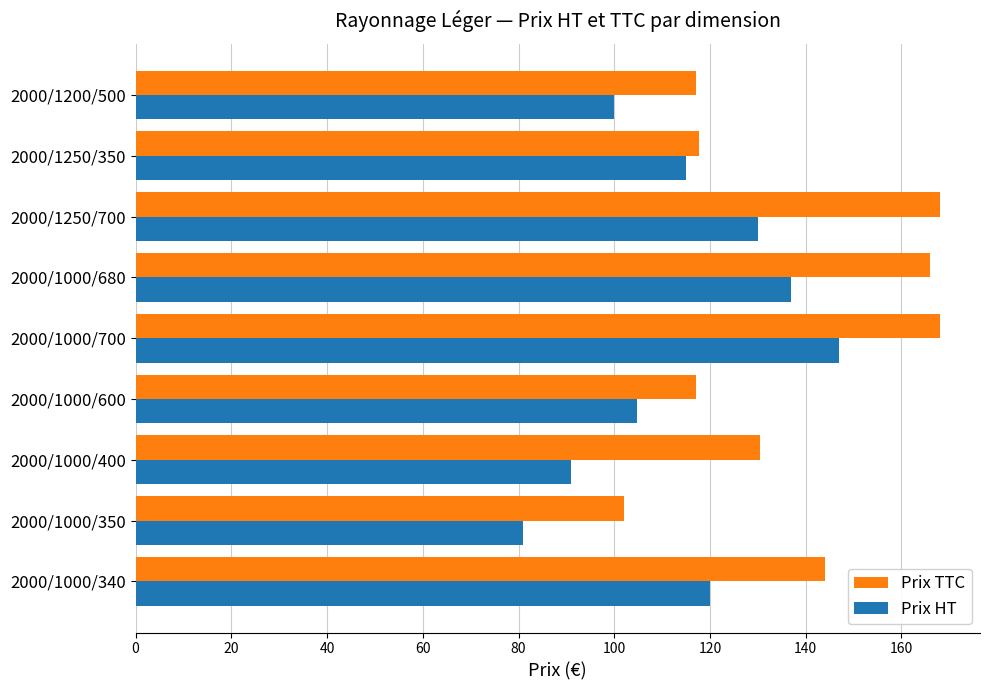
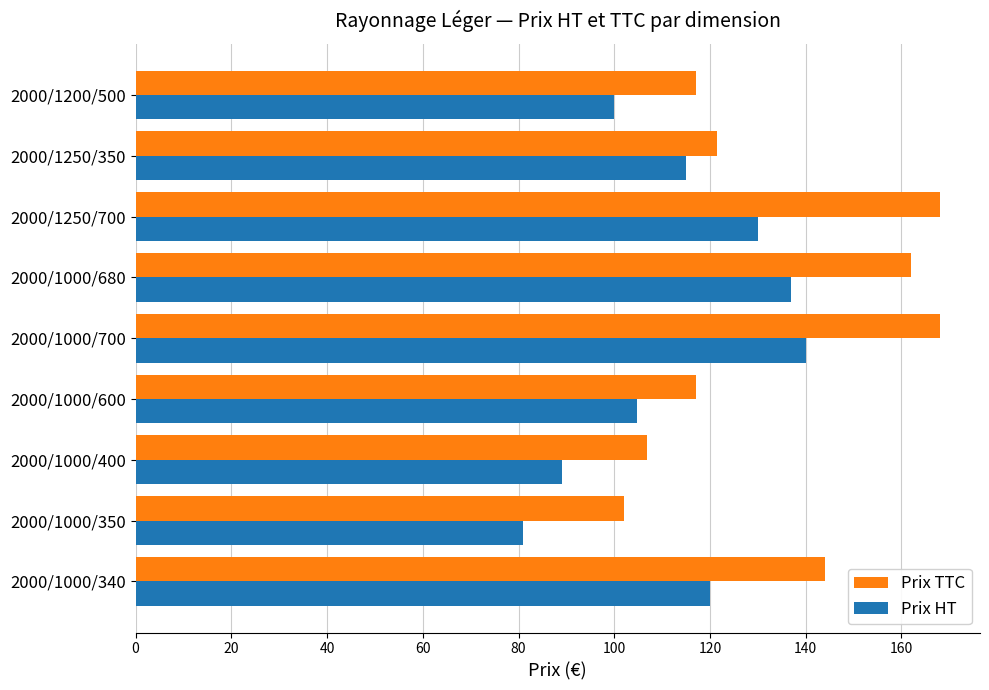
  {
    "Prix TTC": {
      "2000/1200/500": 117,
-     "2000/1250/350": 118,
+     "2000/1250/350": 122,
      "2000/1250/700": 168,
-     "2000/1000/680": 166,
+     "2000/1000/680": 162,
      "2000/1000/700": 168,
      "2000/1000/600": 117,
-     "2000/1000/400": 130,
+     "2000/1000/400": 107,
      "2000/1000/350": 102,
      "2000/1000/340": 144
    },
    "Prix HT": {
      "2000/1200/500": 100,
      "2000/1250/350": 115,
      "2000/1250/700": 130,
      "2000/1000/680": 137,
-     "2000/1000/700": 147,
+     "2000/1000/700": 140,
      "2000/1000/600": 105,
-     "2000/1000/400": 91,
+     "2000/1000/400": 89,
      "2000/1000/350": 81,
      "2000/1000/340": 120
    }
  }
